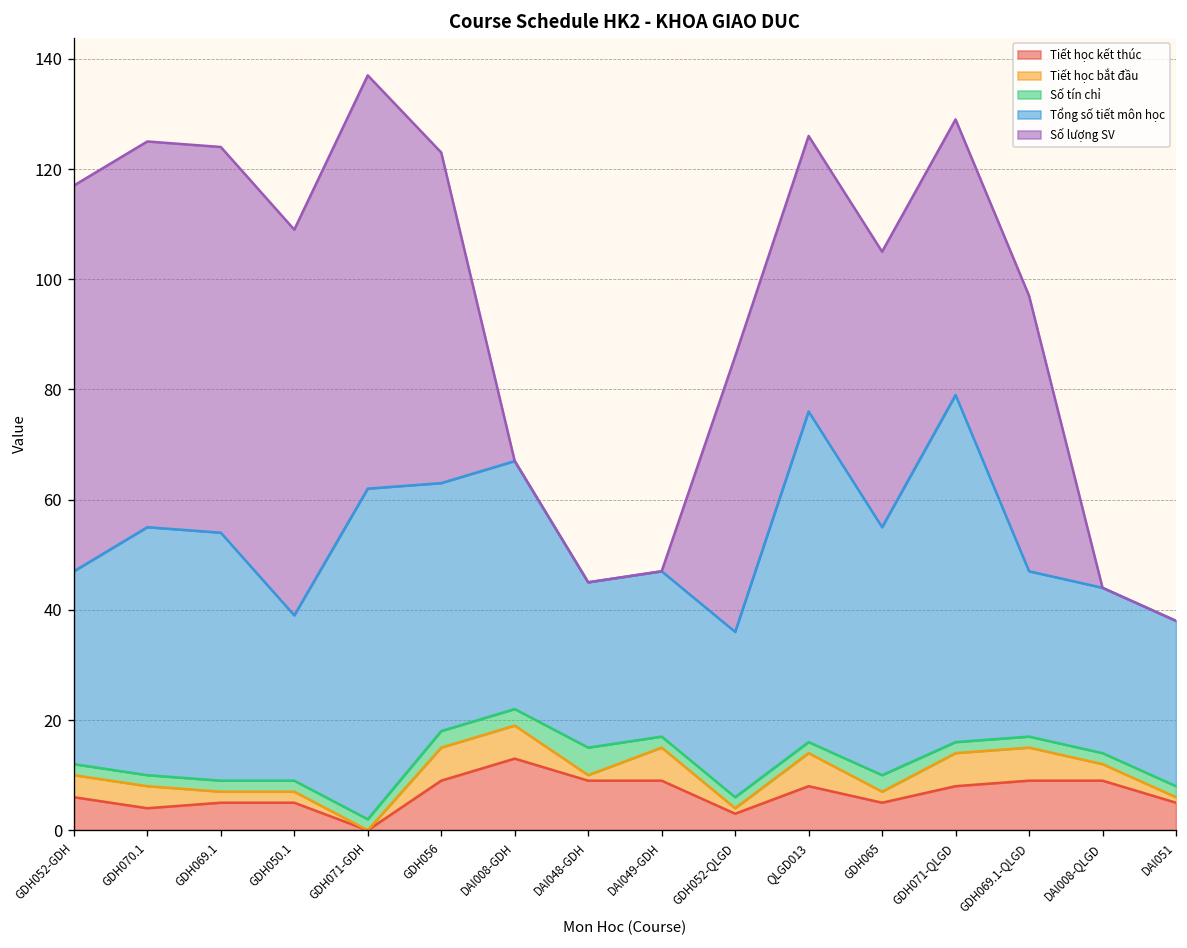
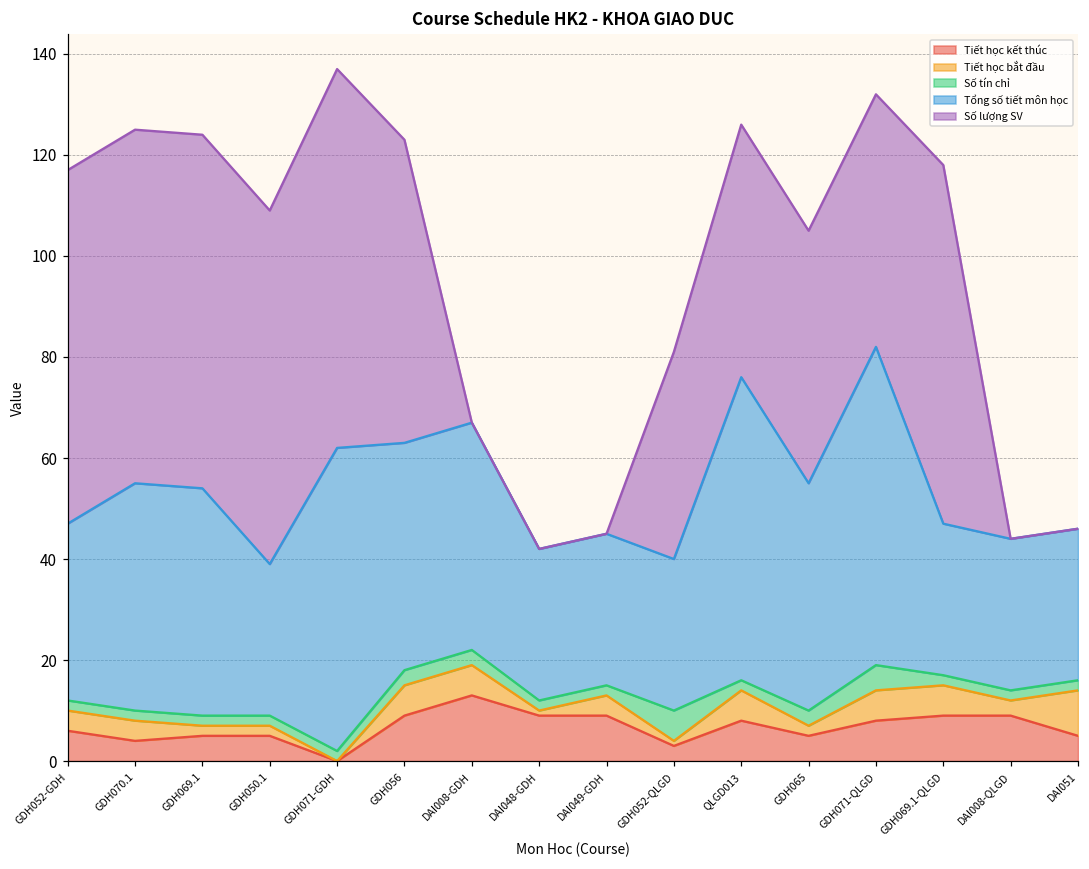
  {
    "Tiết học kết thúc": {
      "GDH052-GDH": 6,
      "GDH070.1": 4,
      "GDH069.1": 5,
      "GDH050.1": 5,
      "GDH056": 9,
      "DAI008-GDH": 13,
      "DAI048-GDH": 9,
      "DAI049-GDH": 9,
      "GDH052-QLGD": 3,
      "QLGD013": 8,
      "GDH065": 5,
      "GDH071-QLGD": 8,
      "GDH069.1-QLGD": 9,
      "DAI008-QLGD": 9,
      "DAI051": 5
    },
    "Tiết học bắt đầu": {
      "GDH052-GDH": 4,
      "GDH070.1": 4,
      "GDH069.1": 2,
      "GDH050.1": 2,
      "GDH056": 6,
      "DAI008-GDH": 6,
      "DAI048-GDH": 1,
-     "DAI049-GDH": 6,
+     "DAI049-GDH": 4,
      "GDH052-QLGD": 1,
      "QLGD013": 6,
      "GDH065": 2,
      "GDH071-QLGD": 6,
      "GDH069.1-QLGD": 6,
      "DAI008-QLGD": 3,
-     "DAI051": 1
+     "DAI051": 9
    },
    "Số tín chỉ": {
      "GDH052-GDH": 2,
      "GDH070.1": 2,
      "GDH069.1": 2,
      "GDH050.1": 2,
      "GDH071-GDH": 2,
      "GDH056": 3,
      "DAI008-GDH": 3,
-     "DAI048-GDH": 5,
+     "DAI048-GDH": 2,
      "DAI049-GDH": 2,
-     "GDH052-QLGD": 2,
+     "GDH052-QLGD": 6,
      "QLGD013": 2,
      "GDH065": 3,
-     "GDH071-QLGD": 2,
+     "GDH071-QLGD": 5,
      "GDH069.1-QLGD": 2,
      "DAI008-QLGD": 2,
      "DAI051": 2
    },
    "Tổng số tiết môn học": {
      "GDH052-GDH": 35,
      "GDH070.1": 45,
      "GDH069.1": 45,
      "GDH050.1": 30,
      "GDH071-GDH": 60,
      "GDH056": 45,
      "GDH052-QLGD": 30,
      "QLGD013": 60,
      "GDH065": 45,
      "GDH071-QLGD": 63,
      "GDH069.1-QLGD": 30
    },
    "Số lượng SV": {
      "GDH052-GDH": 70,
      "GDH070.1": 70,
      "GDH069.1": 70,
      "GDH050.1": 70,
      "GDH071-GDH": 75,
      "GDH056": 60,
-     "GDH052-QLGD": 50,
+     "GDH052-QLGD": 41,
      "QLGD013": 50,
      "GDH065": 50,
      "GDH071-QLGD": 50,
-     "GDH069.1-QLGD": 50
+     "GDH069.1-QLGD": 71
    }
  }
